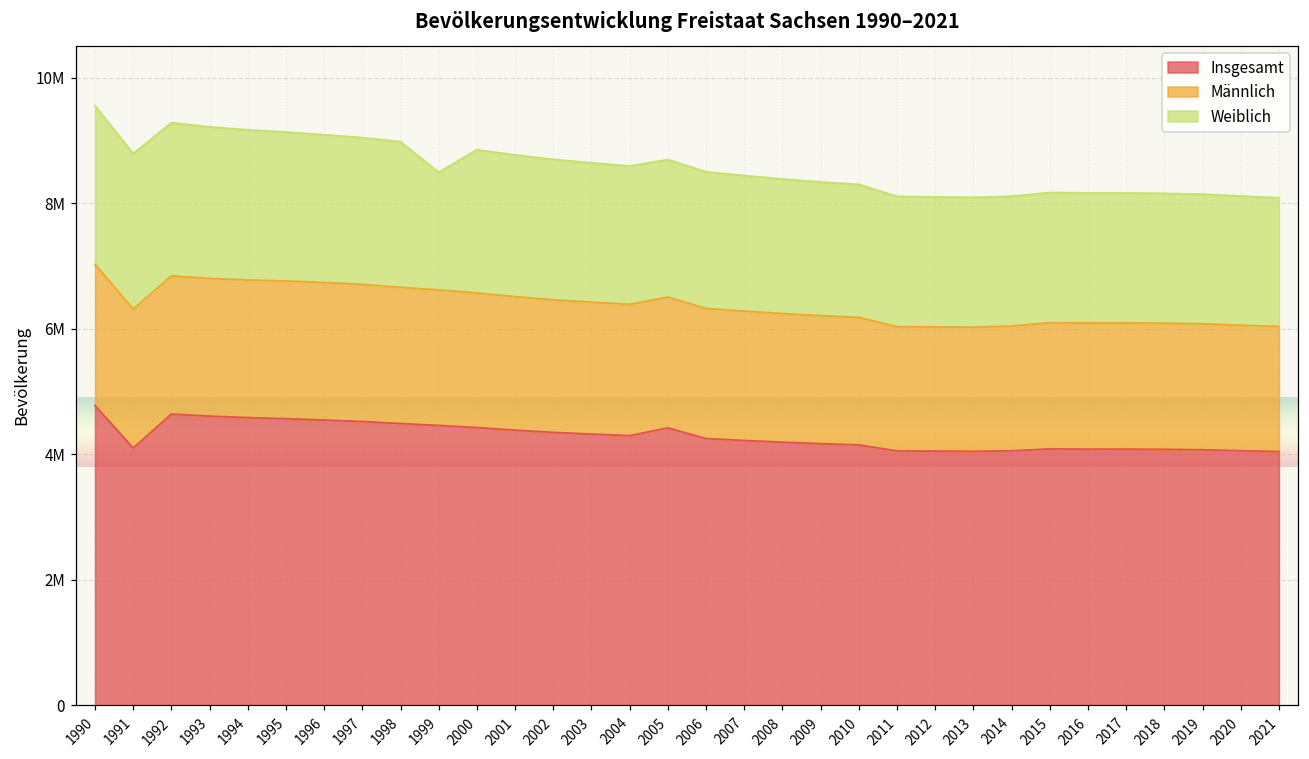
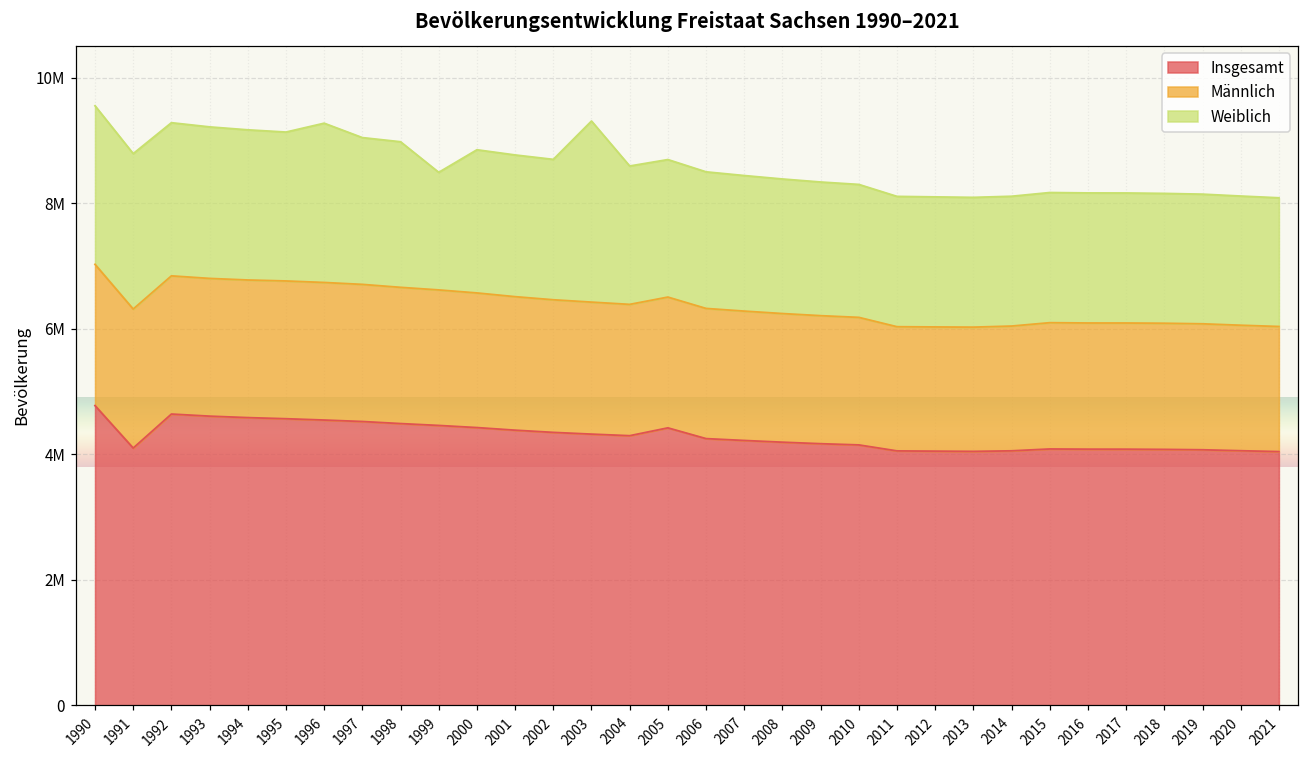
  {
    "Insgesamt": {
      "1990": 4800000,
      "1991": 4100000,
      "1992": 4600000,
      "1993": 4600000,
      "1994": 4600000,
      "1995": 4600000,
      "1996": 4500000,
      "1997": 4500000,
      "1998": 4500000,
      "1999": 4500000,
      "2000": 4400000,
      "2001": 4400000,
      "2002": 4300000,
      "2003": 4300000,
      "2004": 4300000,
      "2005": 4400000,
      "2006": 4200000,
      "2007": 4200000,
      "2008": 4200000,
      "2009": 4200000,
      "2010": 4100000,
      "2011": 4100000,
      "2012": 4100000,
      "2013": 4000000,
      "2014": 4100000,
      "2015": 4100000,
      "2016": 4100000,
      "2017": 4100000,
      "2018": 4100000,
      "2019": 4100000,
      "2020": 4100000,
      "2021": 4000000
    },
    "Männlich": {
      "1990": 2300000,
      "1991": 2200000,
      "1992": 2200000,
      "1993": 2200000,
      "1994": 2200000,
      "1995": 2200000,
      "1996": 2200000,
      "1997": 2200000,
      "1998": 2200000,
      "1999": 2200000,
      "2000": 2100000,
      "2001": 2100000,
      "2002": 2100000,
      "2003": 2100000,
      "2004": 2100000,
      "2005": 2100000,
      "2006": 2100000,
      "2007": 2100000,
      "2008": 2000000,
      "2009": 2000000,
      "2010": 2000000,
      "2011": 2000000,
      "2012": 2000000,
      "2013": 2000000,
      "2014": 2000000,
      "2015": 2000000,
      "2016": 2000000,
      "2017": 2000000,
      "2018": 2000000,
      "2019": 2000000,
      "2020": 2000000,
      "2021": 2000000
    },
    "Weiblich": {
      "1990": 2500000,
      "1991": 2500000,
      "1992": 2400000,
      "1993": 2400000,
      "1994": 2400000,
      "1995": 2400000,
-     "1996": 2400000,
+     "1996": 2500000,
      "1997": 2300000,
      "1998": 2300000,
      "1999": 1900000,
      "2000": 2300000,
      "2001": 2300000,
      "2002": 2200000,
-     "2003": 2200000,
+     "2003": 2900000,
      "2004": 2200000,
      "2005": 2200000,
      "2006": 2200000,
      "2007": 2200000,
      "2008": 2100000,
      "2009": 2100000,
      "2010": 2100000,
      "2011": 2100000,
      "2012": 2100000,
      "2013": 2100000,
      "2014": 2100000,
      "2015": 2100000,
      "2016": 2100000,
      "2017": 2100000,
      "2018": 2100000,
      "2019": 2100000,
      "2020": 2100000,
      "2021": 2100000
    }
  }
